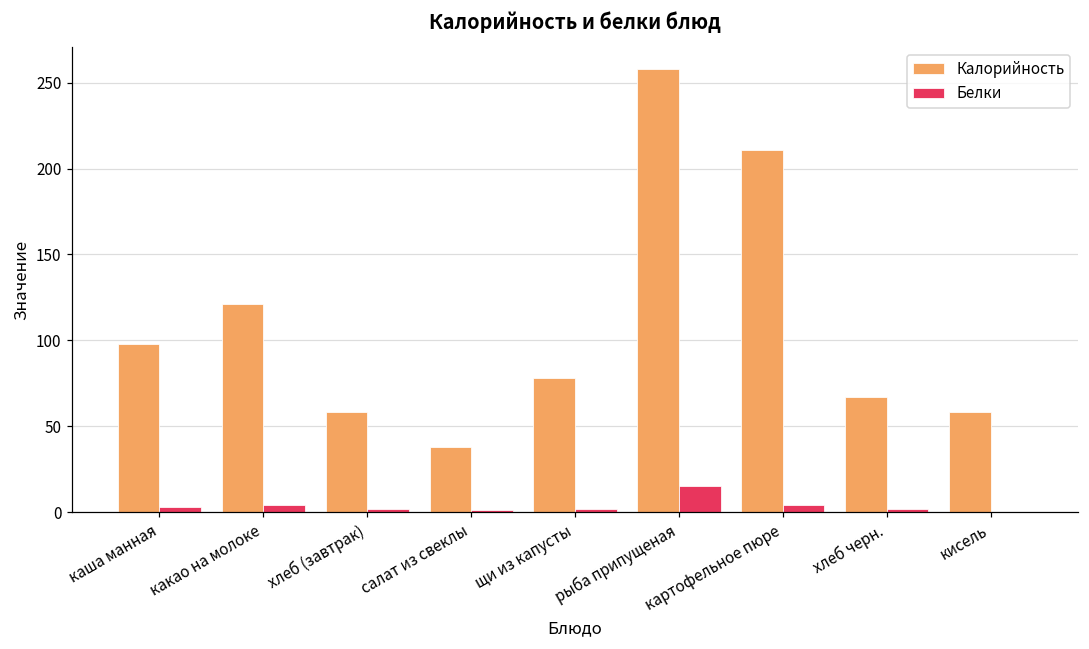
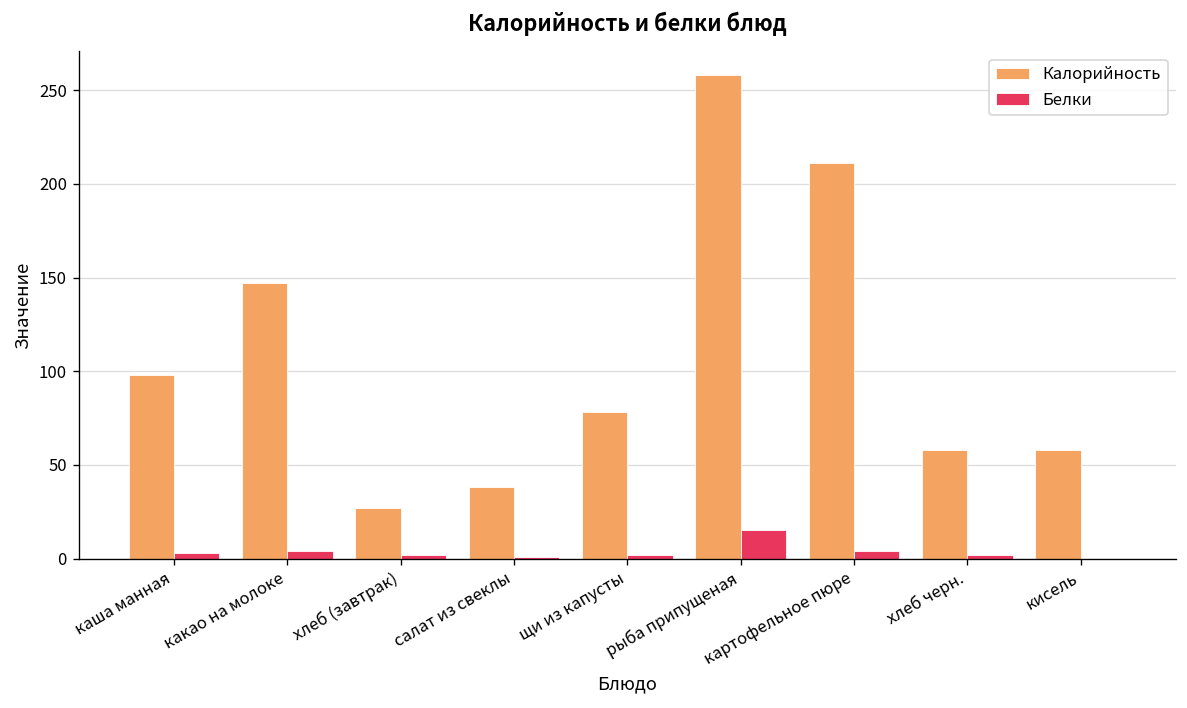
  {
    "Калорийность": {
      "каша манная": 98,
-     "какао на молоке": 121,
-     "хлеб (завтрак)": 58,
+     "какао на молоке": 147,
+     "хлеб (завтрак)": 27,
      "салат из свеклы": 38,
      "щи из капусты": 78,
      "рыба припущеная": 258,
      "картофельное пюре": 211,
-     "хлеб черн.": 67,
+     "хлеб черн.": 58,
      "кисель": 58
    },
    "Белки": {
      "каша манная": 3,
      "какао на молоке": 4,
      "хлеб (завтрак)": 2,
      "щи из капусты": 2,
      "рыба припущеная": 15,
      "картофельное пюре": 4,
      "хлеб черн.": 2,
      "кисель": 0
    }
  }
